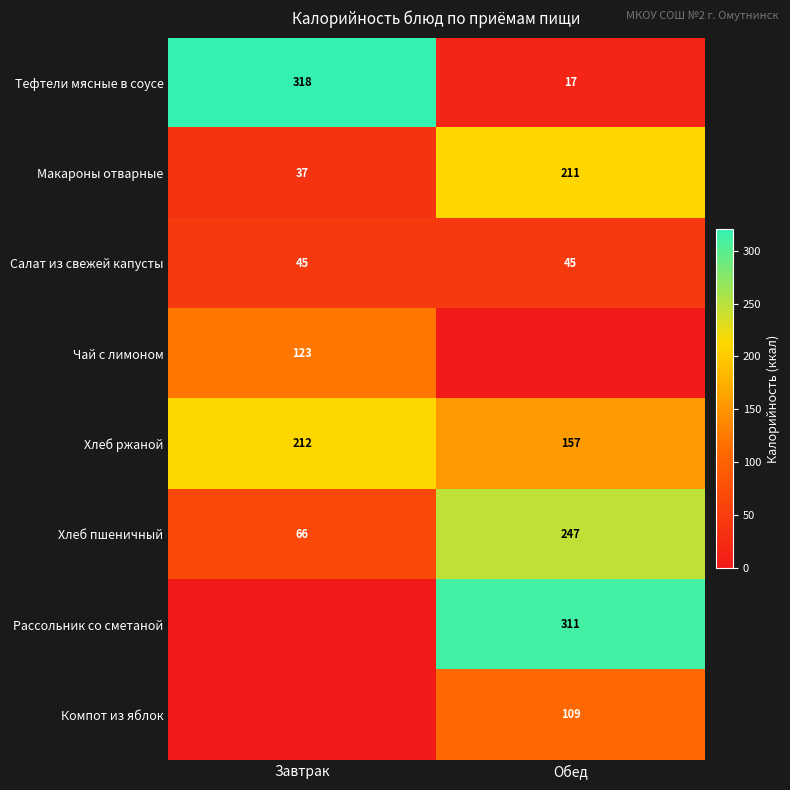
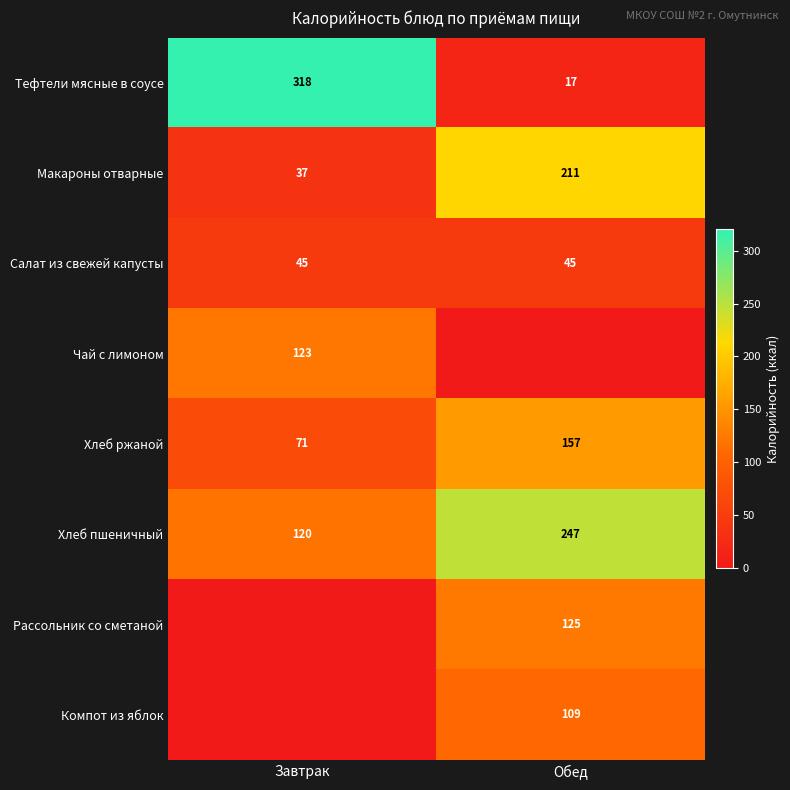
  {
    "Тефтели мясные в соусе": {
      "Завтрак": 318,
      "Обед": 17
    },
    "Макароны отварные": {
      "Завтрак": 37,
      "Обед": 211
    },
    "Салат из свежей капусты": {
      "Завтрак": 45,
      "Обед": 45
    },
    "Чай с лимоном": {
      "Завтрак": 123
    },
    "Хлеб ржаной": {
-     "Завтрак": 212,
+     "Завтрак": 71,
      "Обед": 157
    },
    "Хлеб пшеничный": {
-     "Завтрак": 66,
+     "Завтрак": 120,
      "Обед": 247
    },
    "Рассольник со сметаной": {
-     "Обед": 311
+     "Обед": 125
    },
    "Компот из яблок": {
      "Обед": 109
    }
  }
